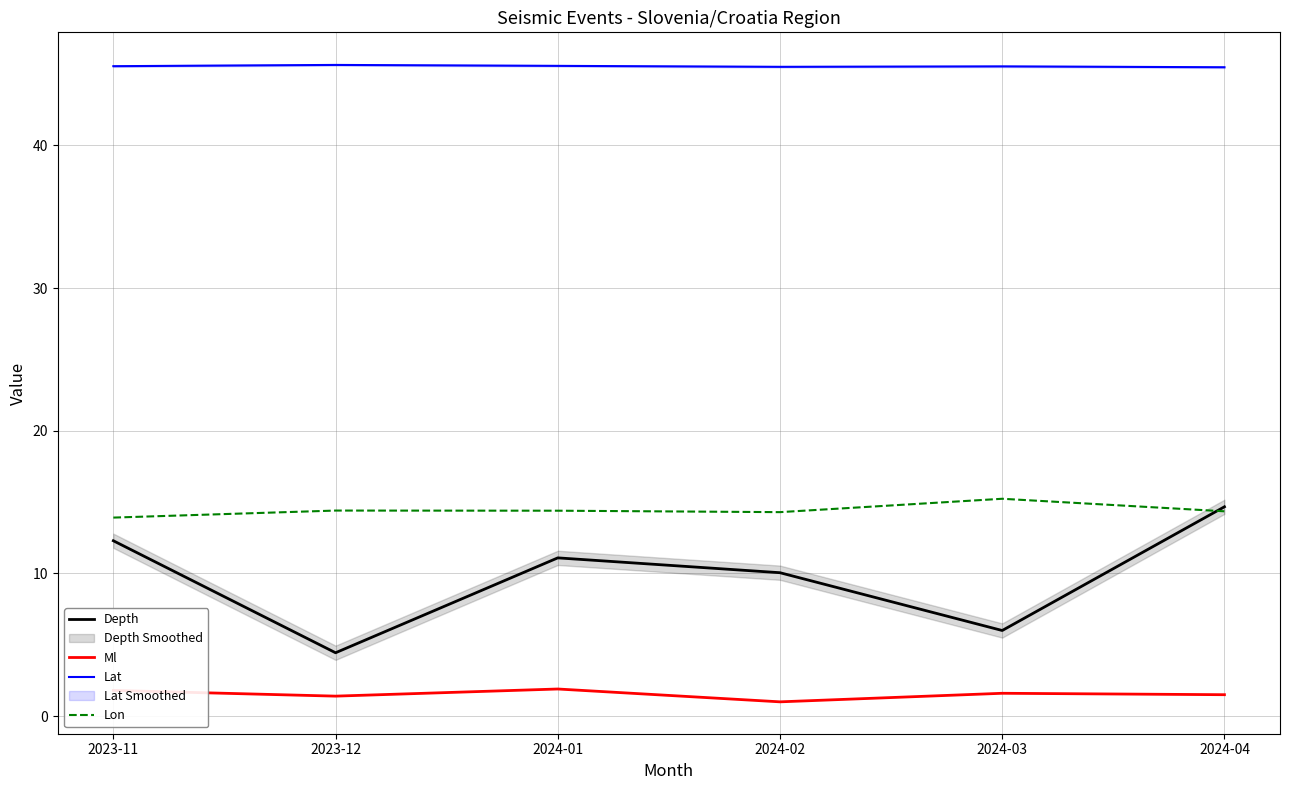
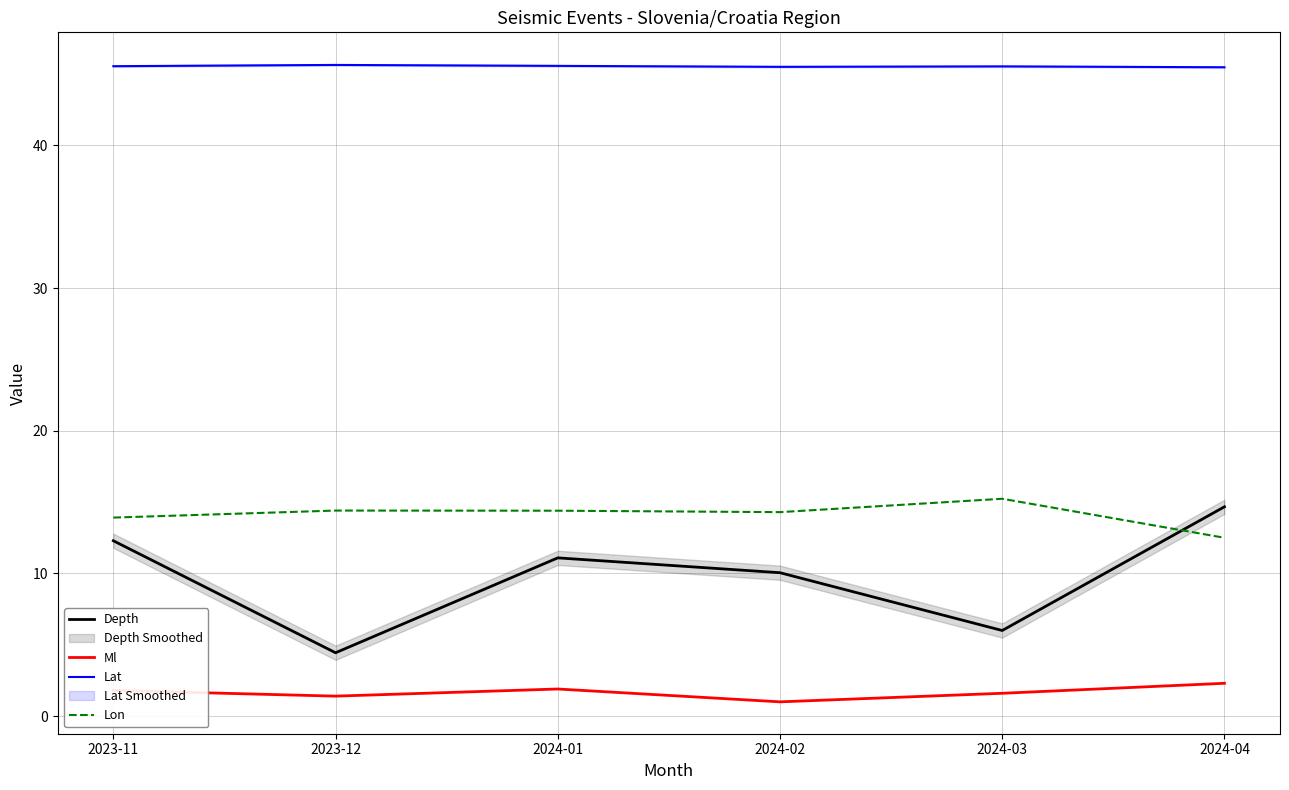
  {
    "Ml": {
      "2023-12": 1.4,
      "2024-01": 1.9,
      "2024-02": 1.0,
      "2024-03": 1.6,
-     "2024-04": 1.5
+     "2024-04": 2.3
    },
    "Lon": {
      "2023-11": 13.9,
      "2023-12": 14.4,
      "2024-01": 14.4,
      "2024-02": 14.3,
      "2024-03": 15.2,
-     "2024-04": 14.4
+     "2024-04": 12.5
    }
  }
